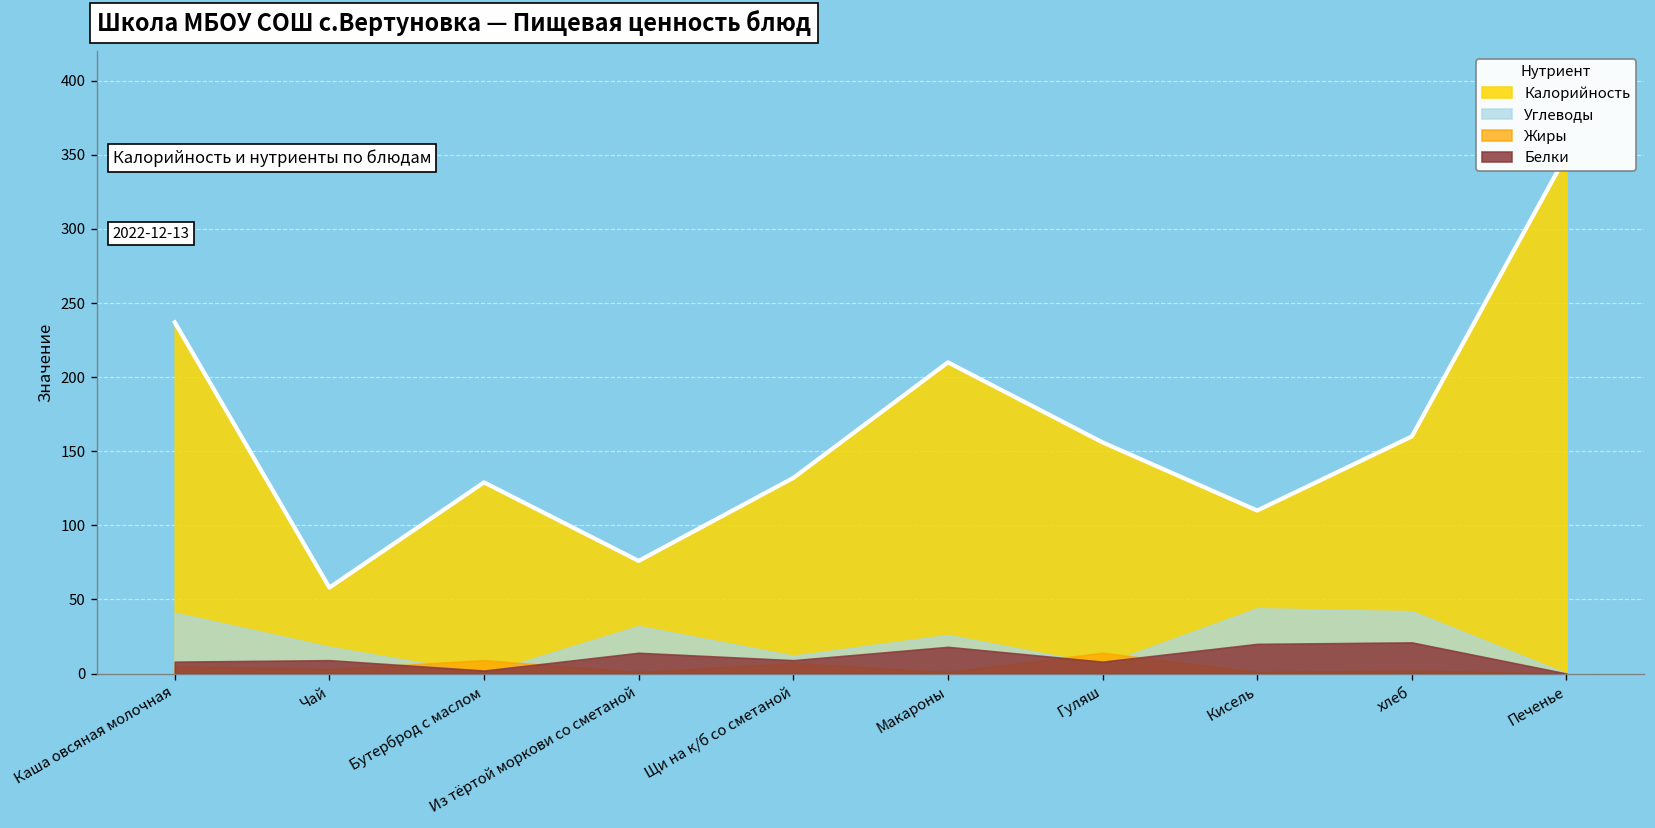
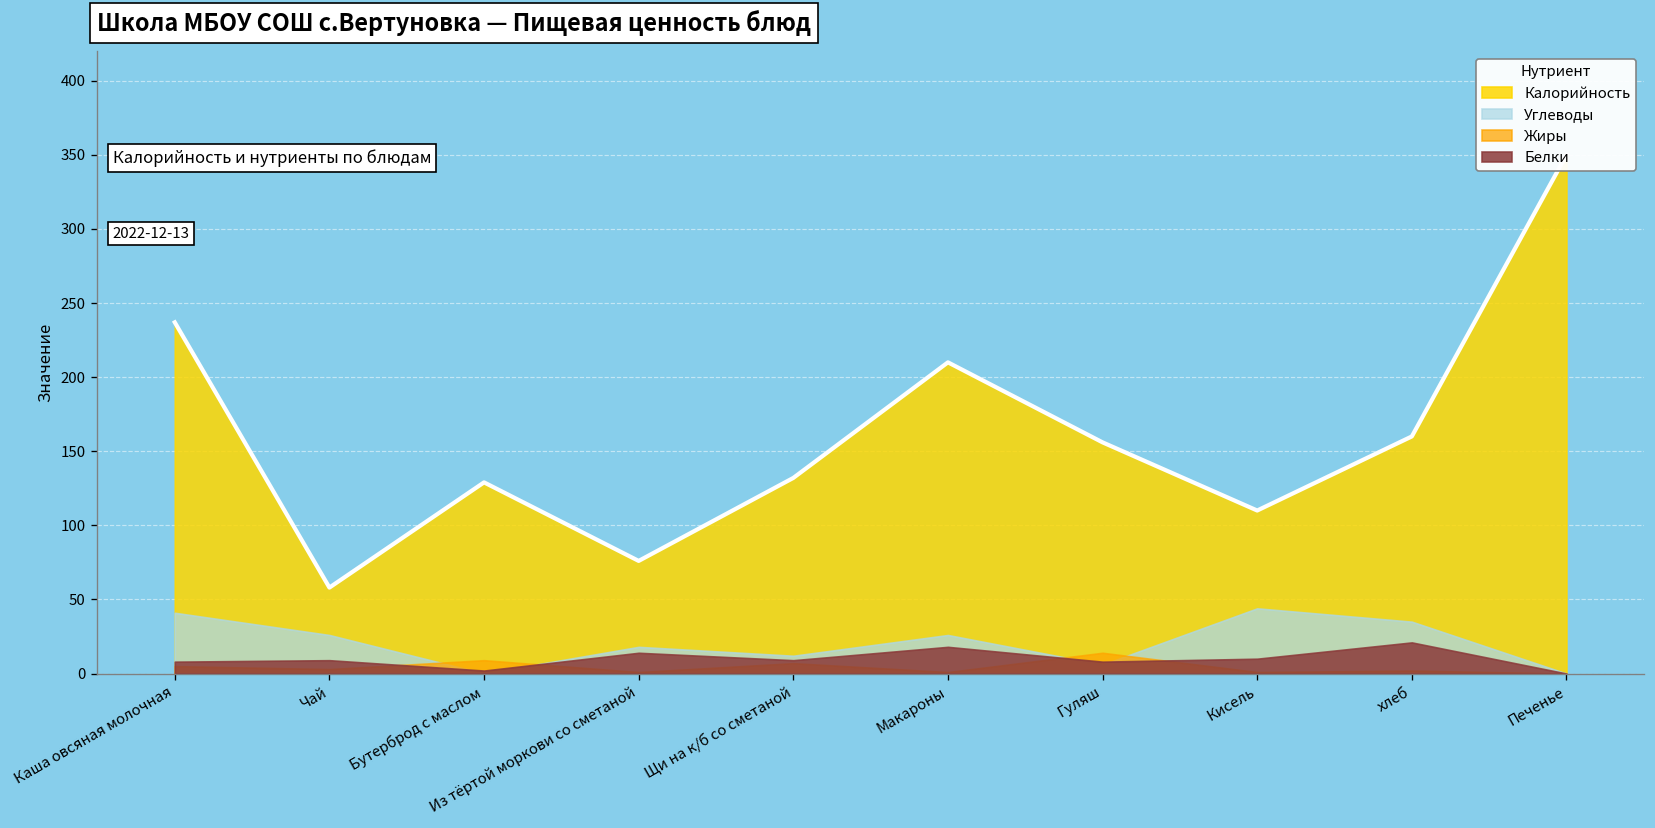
  {
    "Углеводы": {
      "Каша овсяная молочная": 41,
-     "Чай": 18,
-     "Из тёртой моркови со сметаной": 32,
+     "Чай": 26,
+     "Из тёртой моркови со сметаной": 18,
      "Щи на к/б со сметаной": 12,
      "Макароны": 26,
      "Кисель": 44,
-     "хлеб": 42
+     "хлеб": 35
    },
    "Белки": {
      "Каша овсяная молочная": 8,
      "Чай": 9,
      "Из тёртой моркови со сметаной": 14,
      "Макароны": 18,
-     "Кисель": 20,
+     "Кисель": 10,
      "хлеб": 21
    }
  }
